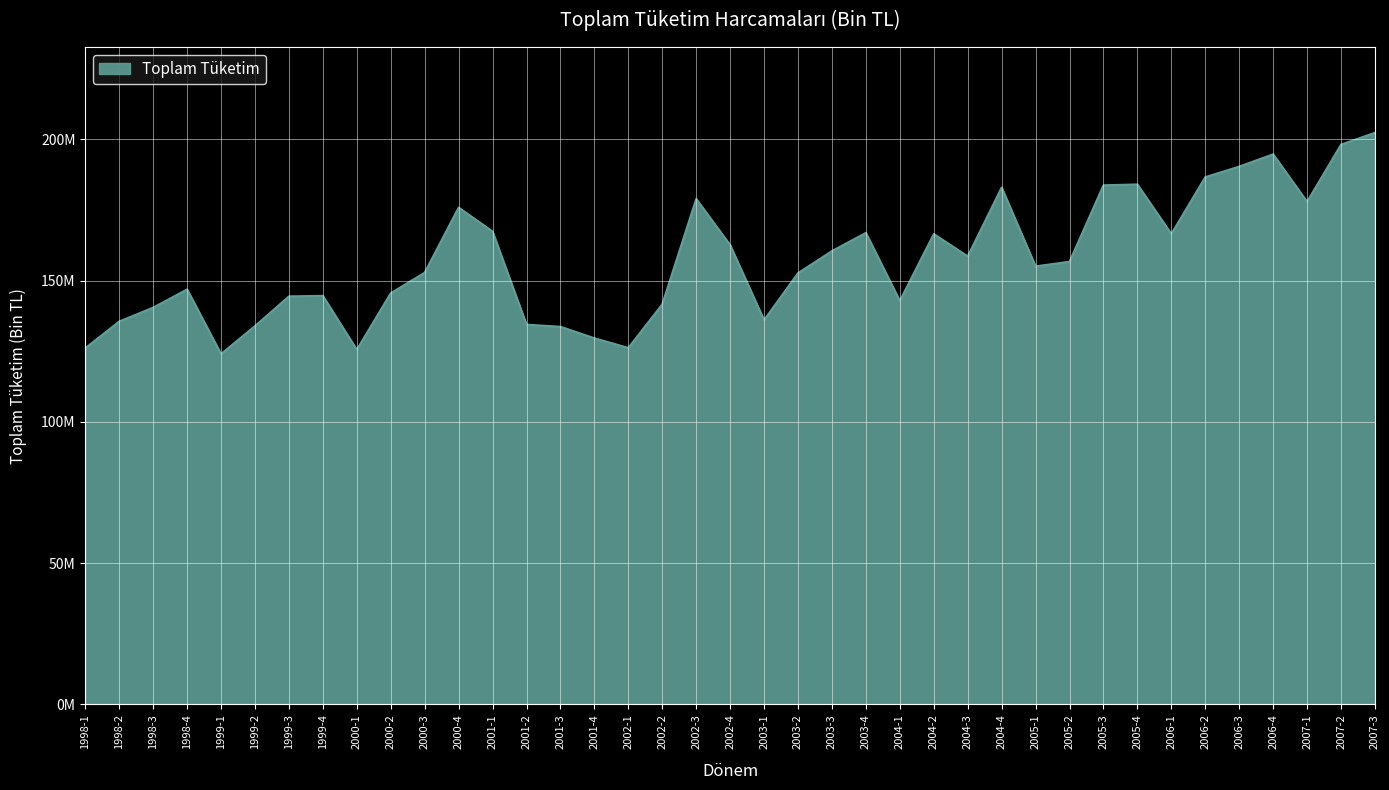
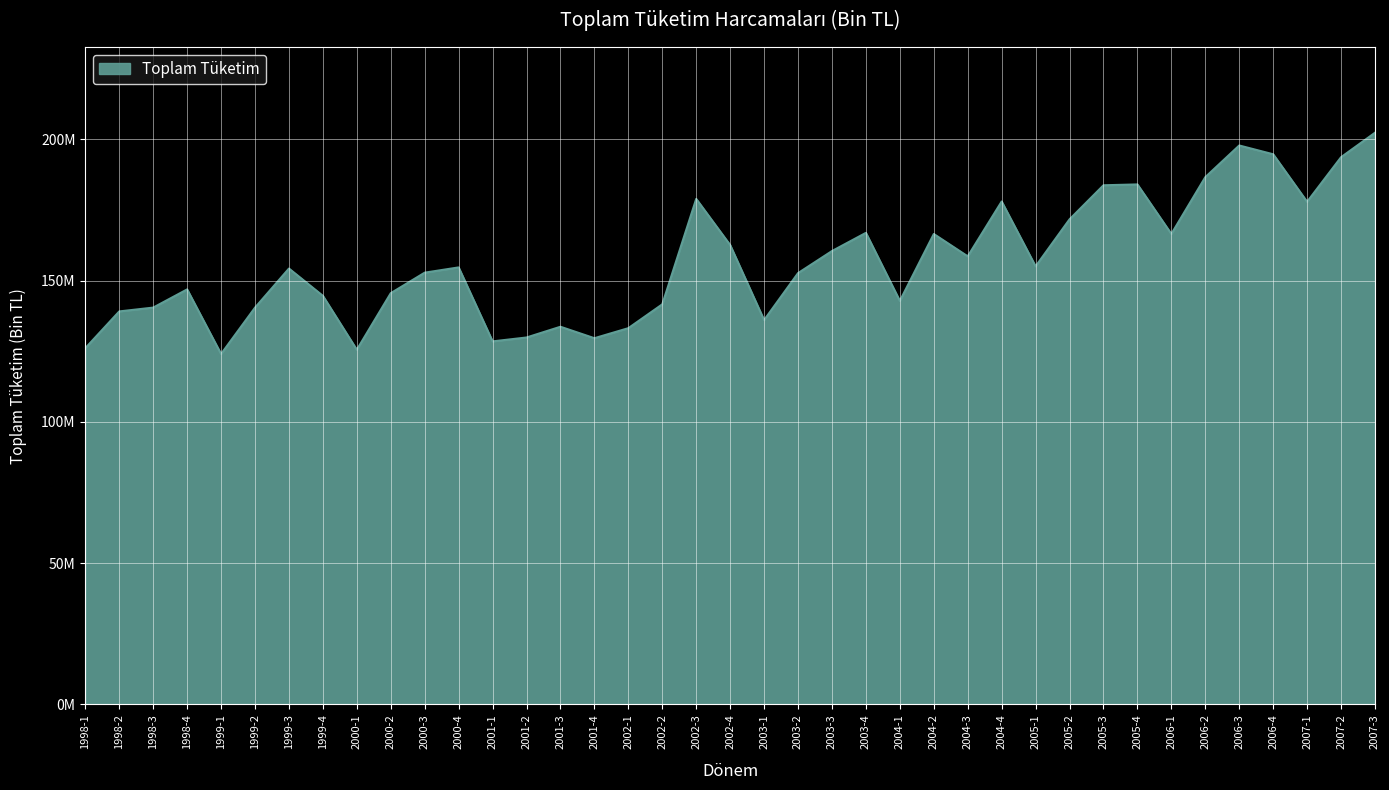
  {
    "1998-1": 126000000,
-   "1998-2": 136000000,
+   "1998-2": 139000000,
    "1998-3": 140000000,
    "1998-4": 147000000,
    "1999-1": 124000000,
-   "1999-2": 134000000,
-   "1999-3": 144000000,
+   "1999-2": 140000000,
+   "1999-3": 154000000,
    "1999-4": 145000000,
    "2000-1": 125000000,
    "2000-2": 146000000,
    "2000-3": 153000000,
-   "2000-4": 176000000,
-   "2001-1": 167000000,
-   "2001-2": 134000000,
+   "2000-4": 155000000,
+   "2001-1": 128000000,
+   "2001-2": 130000000,
    "2001-3": 134000000,
    "2001-4": 130000000,
-   "2002-1": 126000000,
+   "2002-1": 133000000,
    "2002-2": 142000000,
    "2002-3": 179000000,
    "2002-4": 163000000,
    "2003-1": 136000000,
    "2003-2": 153000000,
    "2003-3": 160000000,
    "2003-4": 167000000,
    "2004-1": 143000000,
    "2004-2": 166000000,
    "2004-3": 159000000,
-   "2004-4": 183000000,
+   "2004-4": 178000000,
    "2005-1": 155000000,
-   "2005-2": 157000000,
+   "2005-2": 172000000,
    "2005-3": 184000000,
    "2005-4": 184000000,
    "2006-1": 166000000,
    "2006-2": 187000000,
-   "2006-3": 190000000,
+   "2006-3": 198000000,
    "2006-4": 195000000,
    "2007-1": 178000000,
-   "2007-2": 198000000,
+   "2007-2": 194000000,
    "2007-3": 202000000
  }
